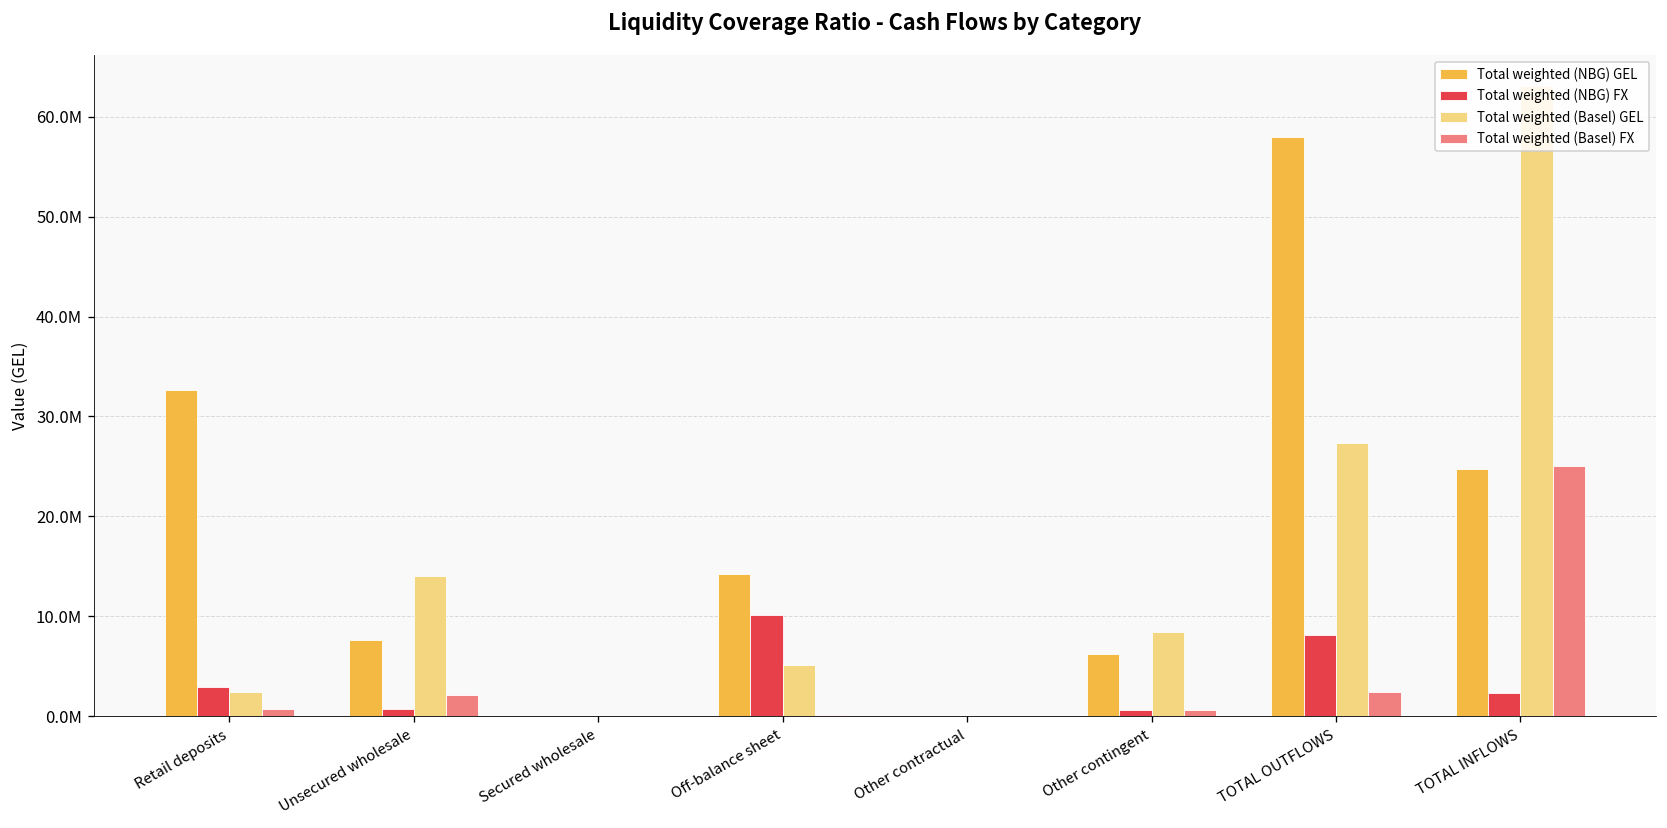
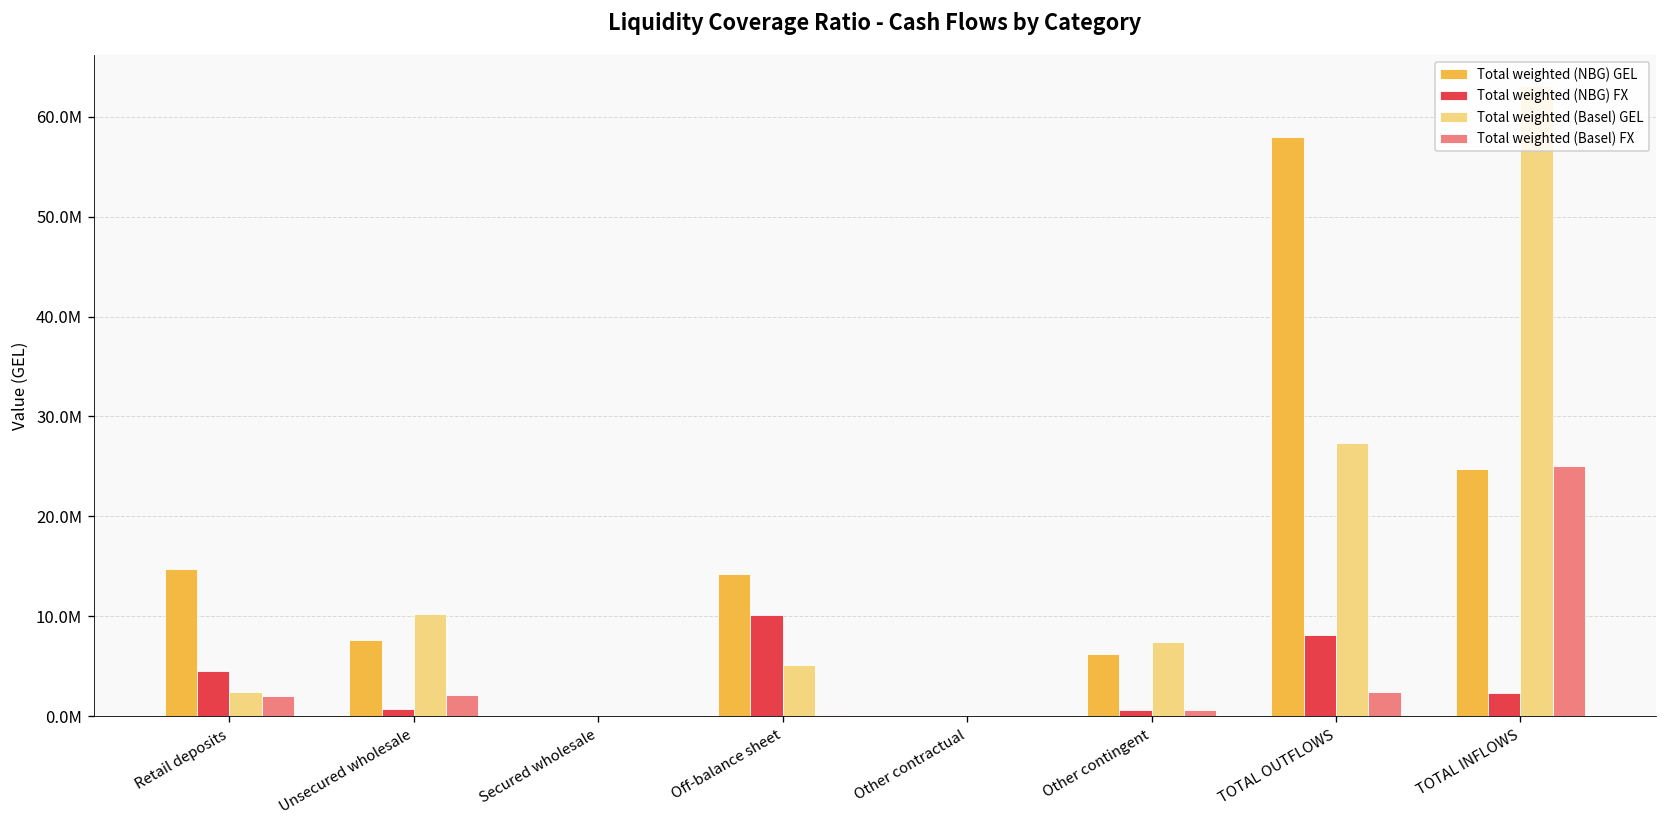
  {
    "Total weighted (NBG) GEL": {
-     "Retail deposits": 33000000,
+     "Retail deposits": 15000000,
      "Unsecured wholesale": 8000000,
      "Secured wholesale": 0,
      "Off-balance sheet": 14000000,
      "Other contractual": 0,
      "Other contingent": 6000000,
      "TOTAL OUTFLOWS": 58000000,
      "TOTAL INFLOWS": 25000000
    },
    "Total weighted (NBG) FX": {
-     "Retail deposits": 3000000,
+     "Retail deposits": 5000000,
      "Unsecured wholesale": 1000000,
      "Secured wholesale": 0,
      "Off-balance sheet": 10000000,
      "Other contractual": 0,
      "Other contingent": 1000000,
      "TOTAL OUTFLOWS": 8000000,
      "TOTAL INFLOWS": 2000000
    },
    "Total weighted (Basel) GEL": {
      "Retail deposits": 2000000,
-     "Unsecured wholesale": 14000000,
+     "Unsecured wholesale": 10000000,
      "Secured wholesale": 0,
      "Off-balance sheet": 5000000,
      "Other contractual": 0,
-     "Other contingent": 8000000,
+     "Other contingent": 7000000,
      "TOTAL OUTFLOWS": 27000000
    },
    "Total weighted (Basel) FX": {
-     "Retail deposits": 1000000,
+     "Retail deposits": 2000000,
      "Unsecured wholesale": 2000000,
      "Secured wholesale": 0,
      "Other contractual": 0,
      "Other contingent": 1000000,
      "TOTAL OUTFLOWS": 2000000,
      "TOTAL INFLOWS": 25000000
    }
  }
